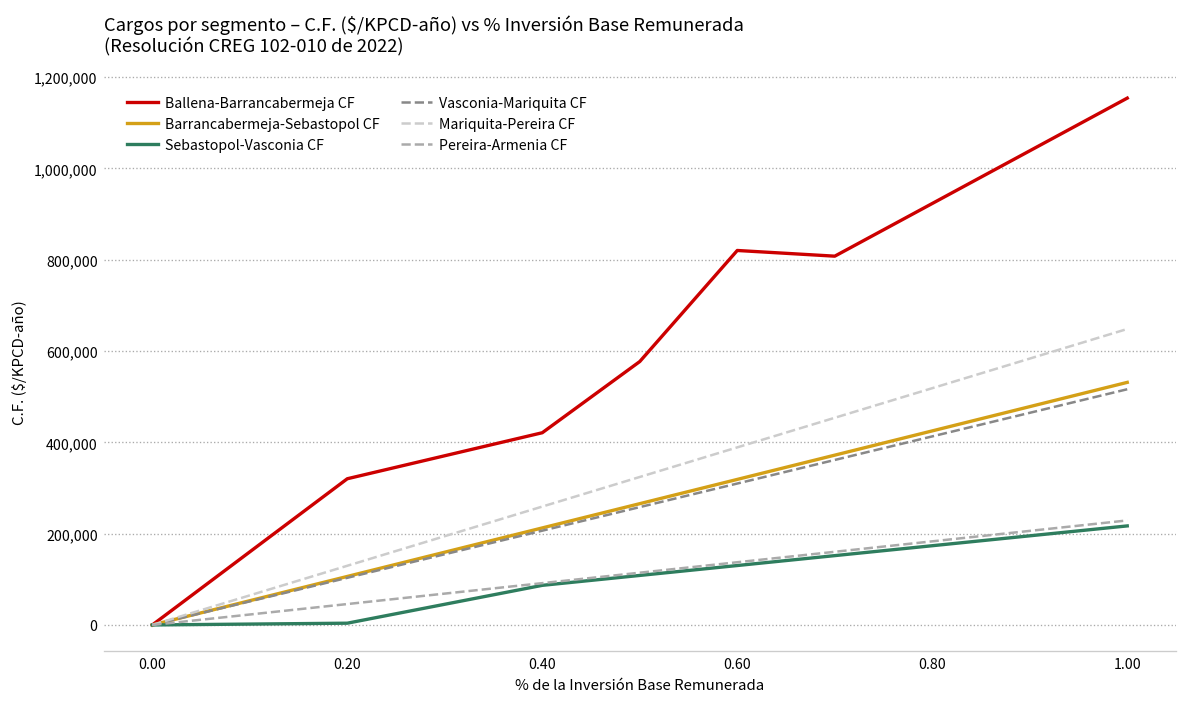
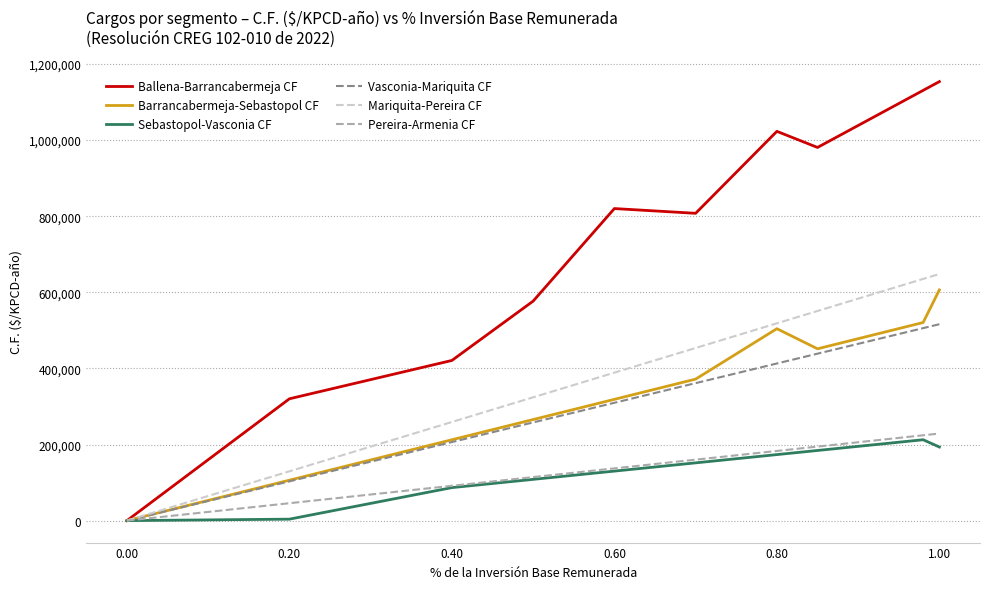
  {
    "Ballena-Barrancabermeja CF": {
      "0.20": "320,000",
      "0.40": "420,000",
      "0.60": "820,000",
-     "0.80": "920,000",
+     "0.80": "1,020,000",
      "1.00": "1,150,000"
    },
    "Barrancabermeja-Sebastopol CF": {
      "0.60": "320,000",
-     "0.80": "430,000",
-     "1.00": "530,000"
+     "0.80": "500,000",
+     "1.00": "610,000"
    },
    "Sebastopol-Vasconia CF": {
      "0.20": "0",
      "0.60": "130,000",
      "0.80": "170,000",
-     "1.00": "220,000"
+     "1.00": "190,000"
    }
  }
